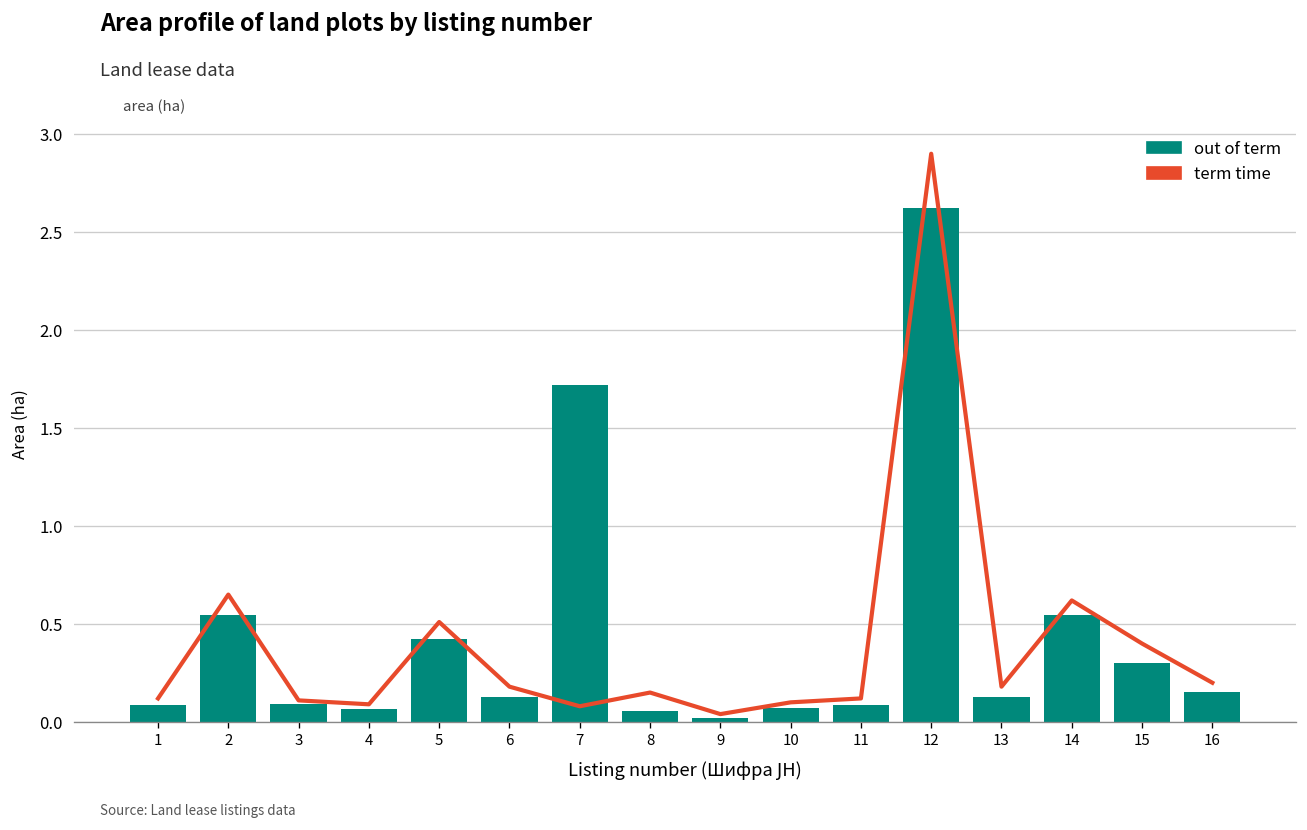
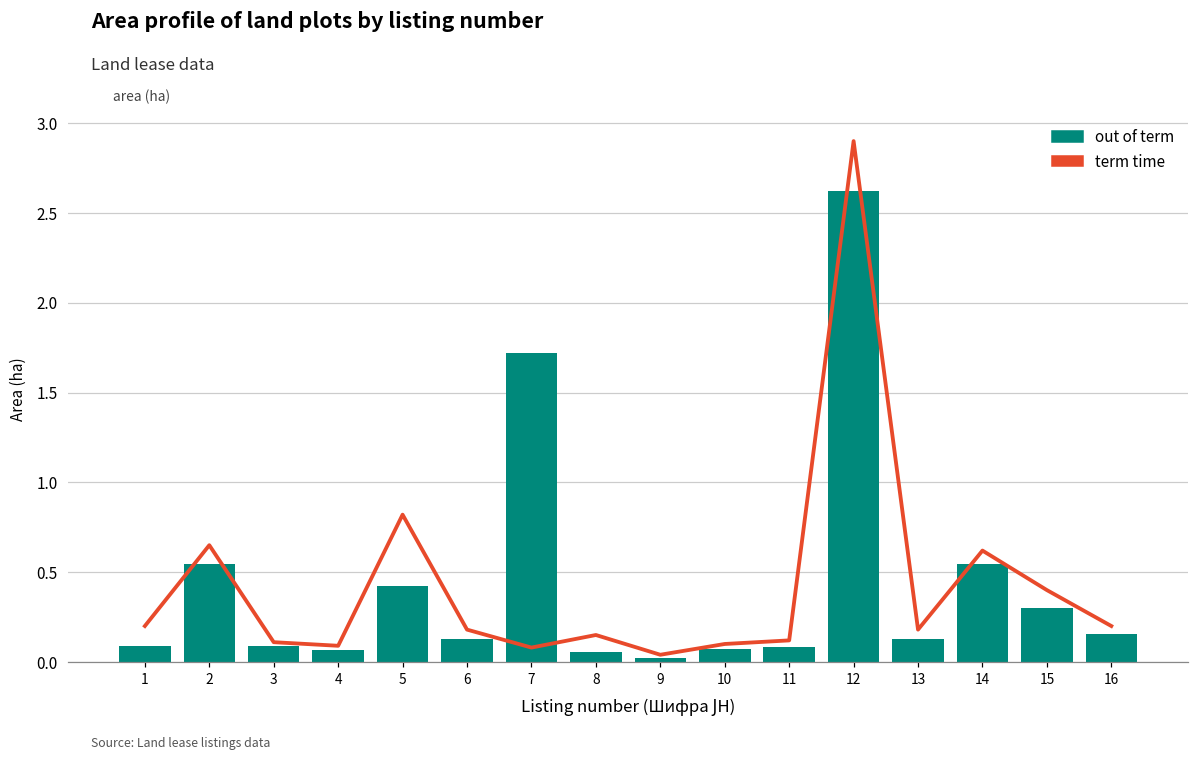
  {
    "term time": {
-     "1": 0.12,
+     "1": 0.20,
      "2": 0.65,
      "3": 0.11,
      "4": 0.09,
-     "5": 0.51,
+     "5": 0.82,
      "6": 0.18,
      "7": 0.08,
      "8": 0.15,
      "9": 0.04,
      "10": 0.10,
      "11": 0.12,
      "12": 2.90,
      "13": 0.18,
      "14": 0.62,
      "15": 0.40,
      "16": 0.20
    },
    "out of term": {
      "1": 0.09,
      "2": 0.55,
      "3": 0.09,
      "4": 0.06,
      "5": 0.43,
      "6": 0.13,
      "7": 1.72,
      "8": 0.06,
      "9": 0.02,
      "10": 0.07,
      "11": 0.09,
      "12": 2.62,
      "13": 0.13,
      "14": 0.55,
      "15": 0.30,
      "16": 0.15
    }
  }
